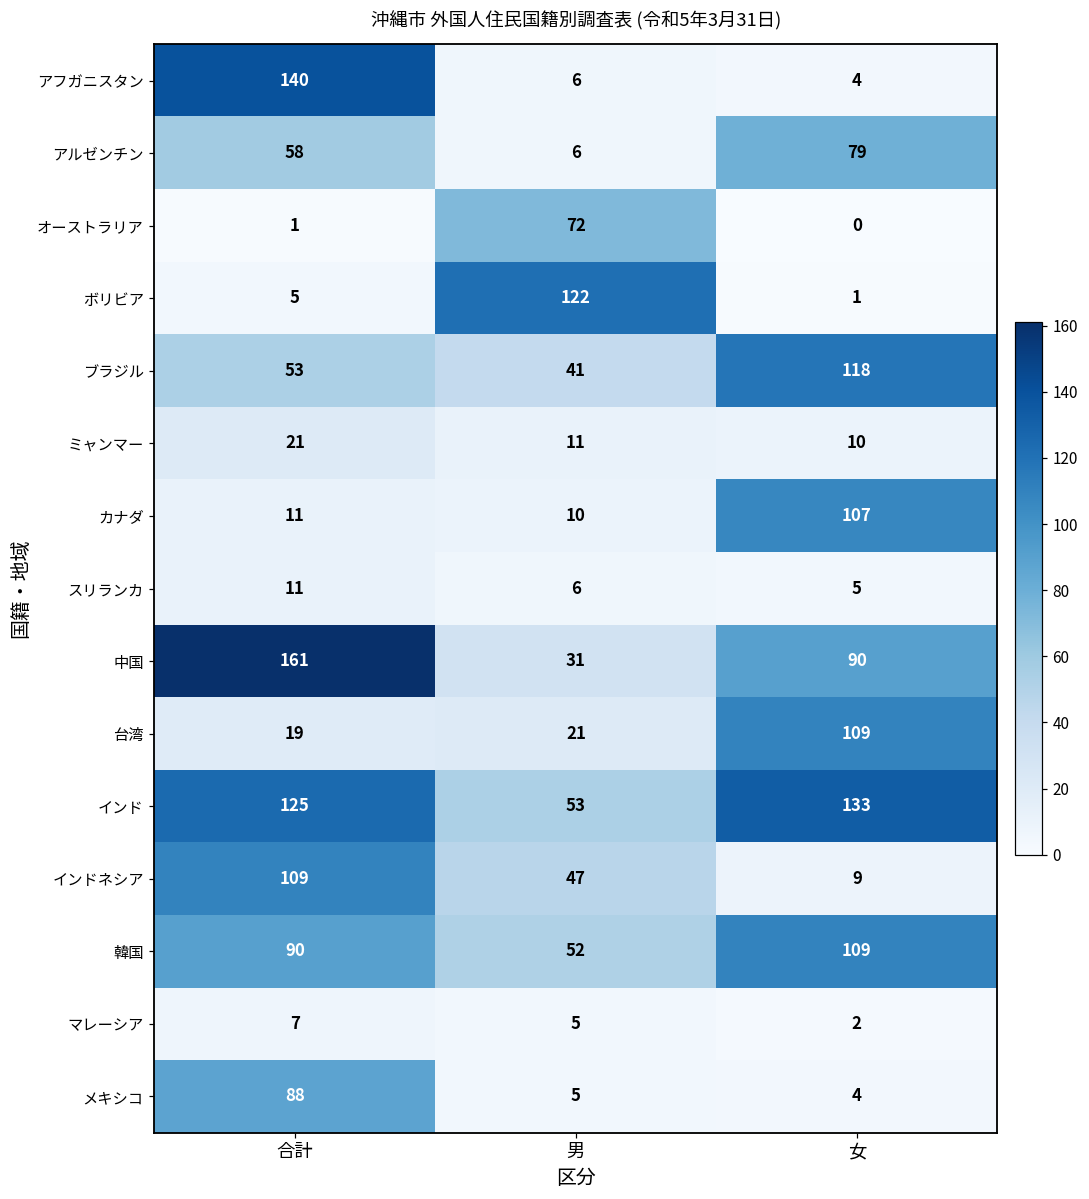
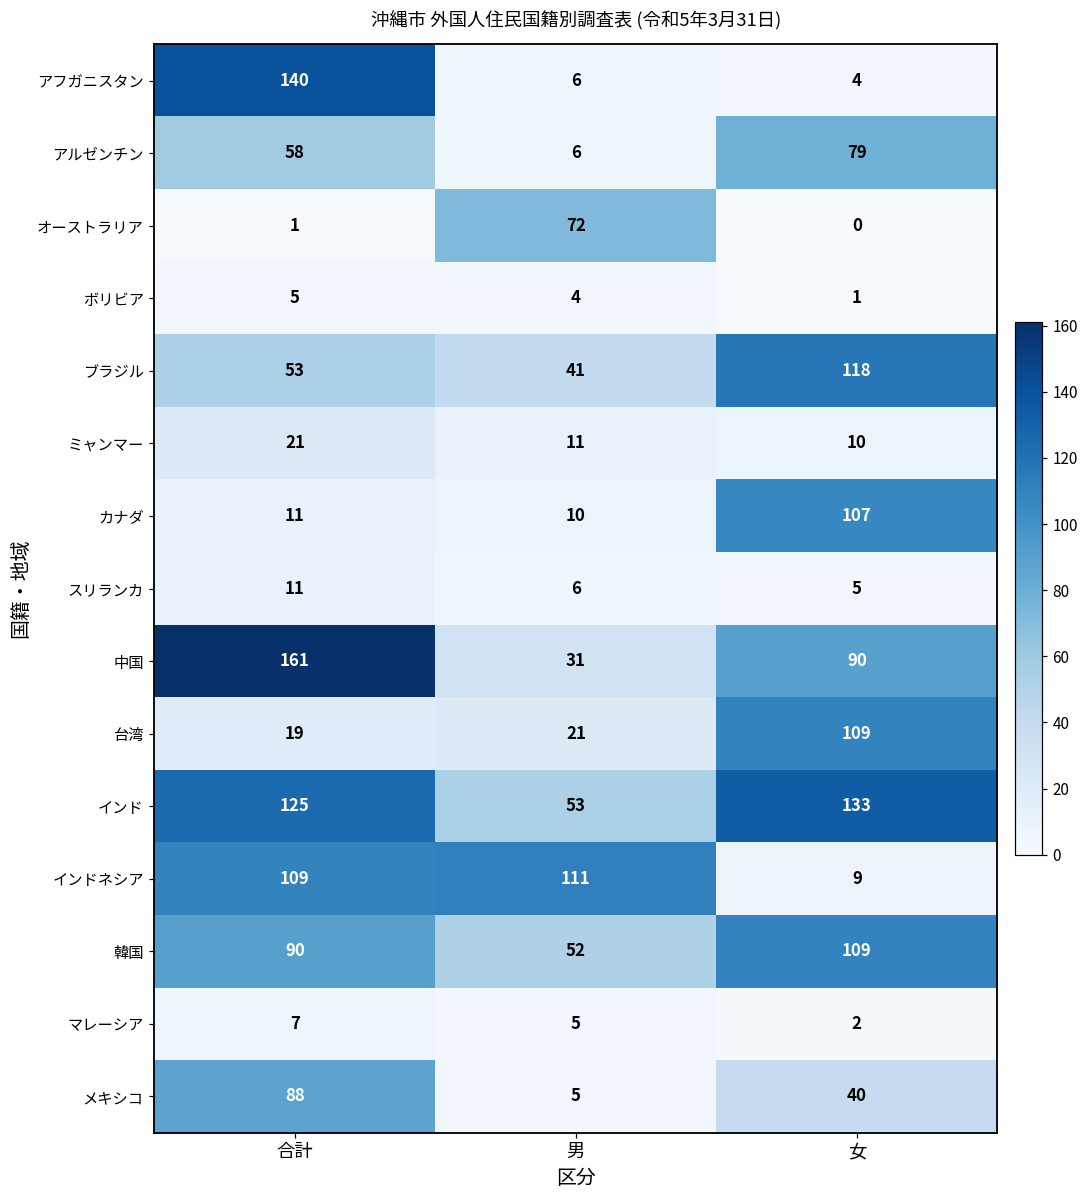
  {
    "アフガニスタン": {
      "合計": 140,
      "男": 6,
      "女": 4
    },
    "アルゼンチン": {
      "合計": 58,
      "男": 6,
      "女": 79
    },
    "オーストラリア": {
      "合計": 1,
      "男": 72,
      "女": 0
    },
    "ボリビア": {
      "合計": 5,
-     "男": 122,
+     "男": 4,
      "女": 1
    },
    "ブラジル": {
      "合計": 53,
      "男": 41,
      "女": 118
    },
    "ミャンマー": {
      "合計": 21,
      "男": 11,
      "女": 10
    },
    "カナダ": {
      "合計": 11,
      "男": 10,
      "女": 107
    },
    "スリランカ": {
      "合計": 11,
      "男": 6,
      "女": 5
    },
    "中国": {
      "合計": 161,
      "男": 31,
      "女": 90
    },
    "台湾": {
      "合計": 19,
      "男": 21,
      "女": 109
    },
    "インド": {
      "合計": 125,
      "男": 53,
      "女": 133
    },
    "インドネシア": {
      "合計": 109,
-     "男": 47,
+     "男": 111,
      "女": 9
    },
    "韓国": {
      "合計": 90,
      "男": 52,
      "女": 109
    },
    "マレーシア": {
      "合計": 7,
      "男": 5,
      "女": 2
    },
    "メキシコ": {
      "合計": 88,
      "男": 5,
-     "女": 4
+     "女": 40
    }
  }
